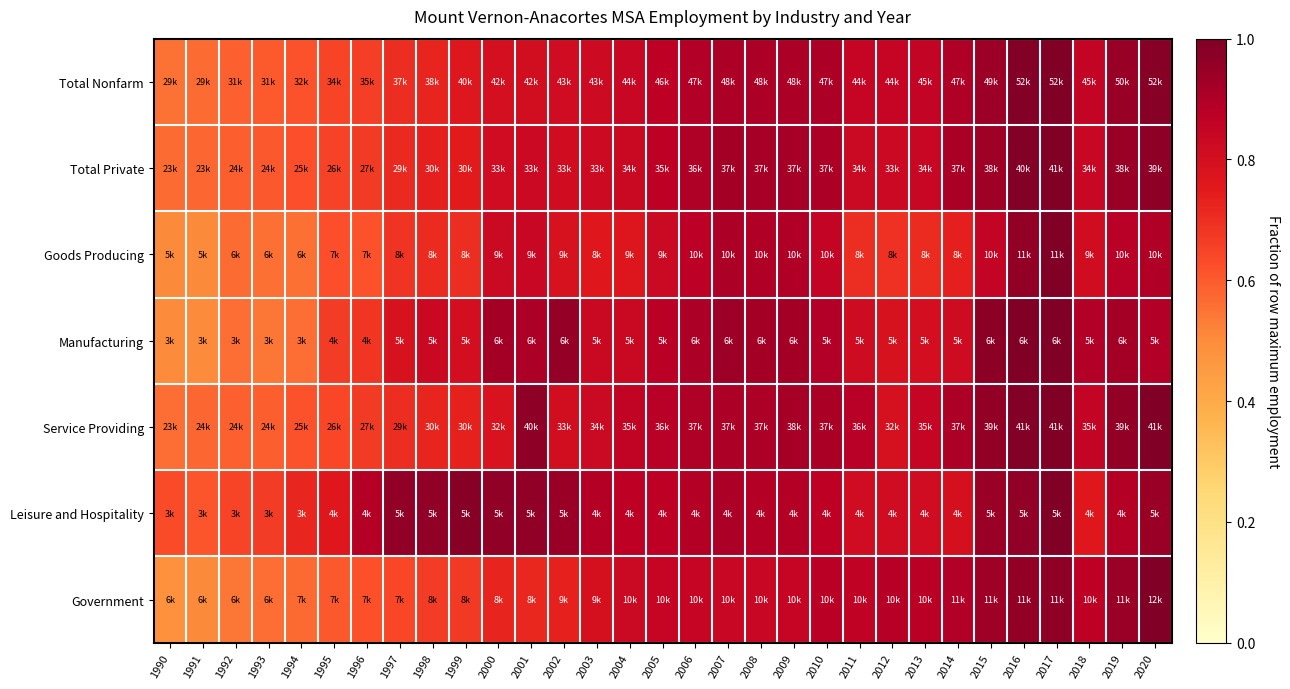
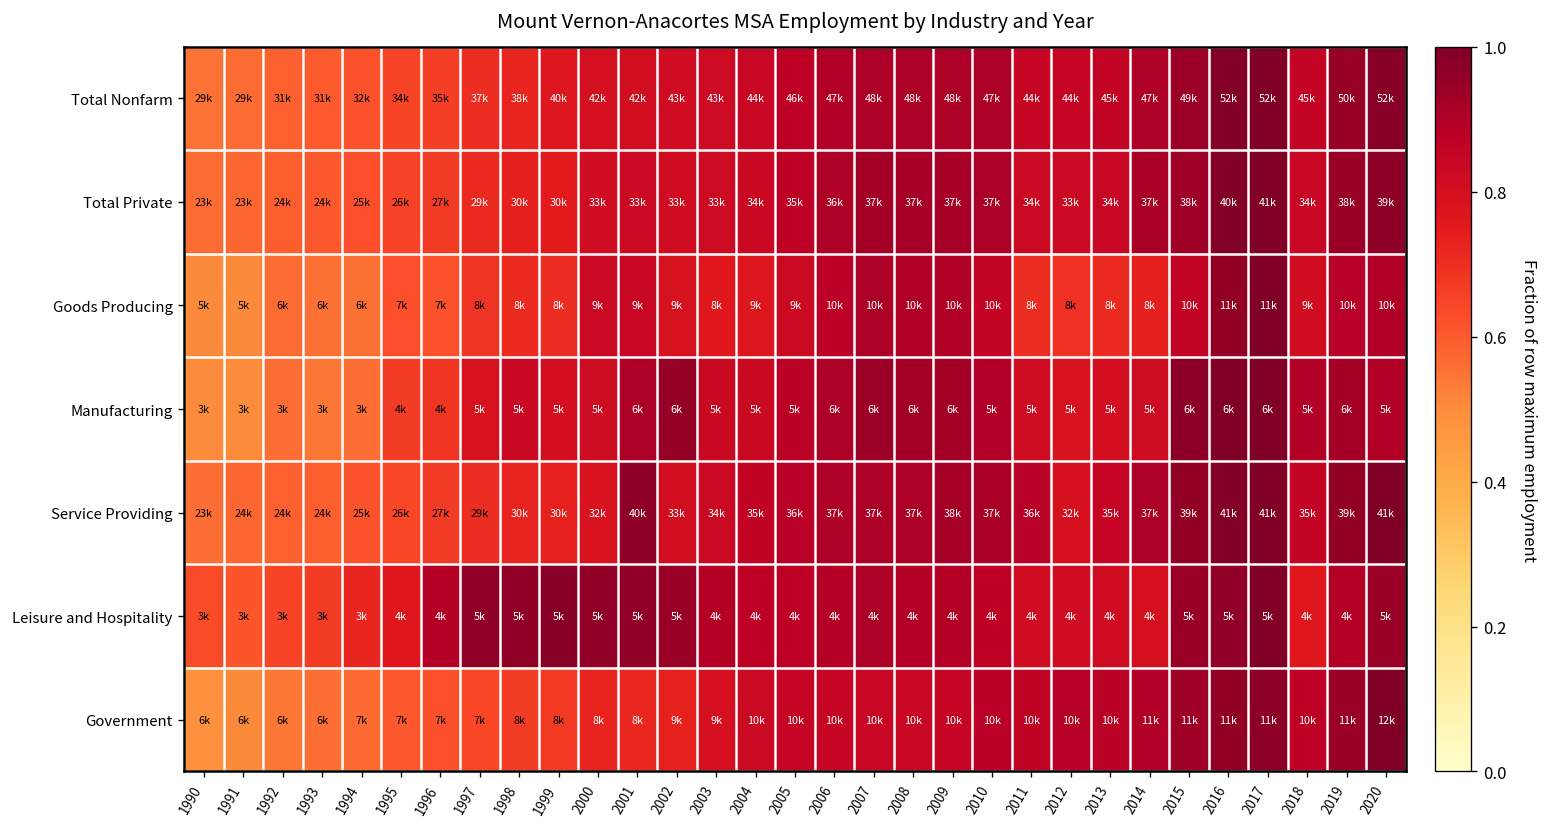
  {
    "Manufacturing": {
      "1990": "3k",
      "1991": "3k",
      "1992": "3k",
      "1993": "3k",
      "1994": "3k",
      "1995": "4k",
      "1996": "4k",
      "1997": "5k",
      "1998": "5k",
      "1999": "5k",
-     "2000": "6k",
+     "2000": "5k",
      "2001": "6k",
      "2002": "6k",
      "2003": "5k",
      "2004": "5k",
      "2005": "5k",
      "2006": "6k",
      "2007": "6k",
      "2008": "6k",
      "2009": "6k",
      "2010": "5k",
      "2011": "5k",
      "2012": "5k",
      "2013": "5k",
      "2014": "5k",
      "2015": "6k",
      "2016": "6k",
      "2017": "6k",
      "2018": "5k",
      "2019": "6k",
      "2020": "5k"
    }
  }
